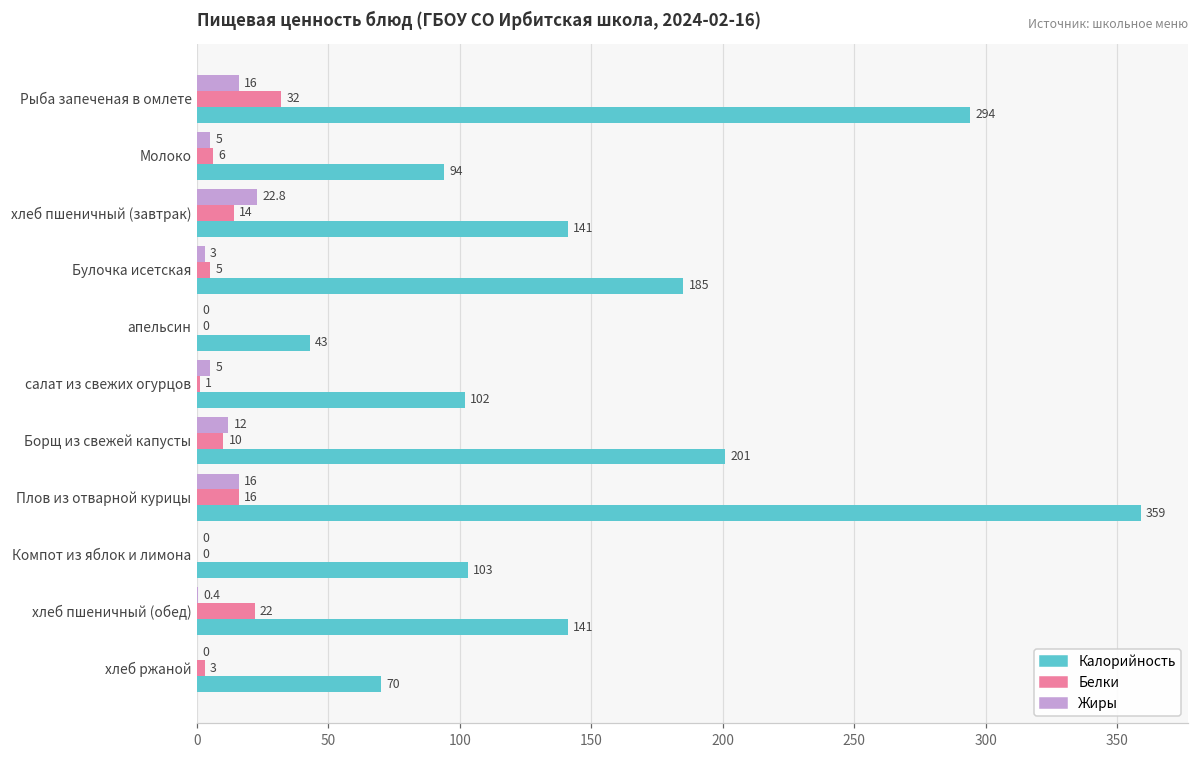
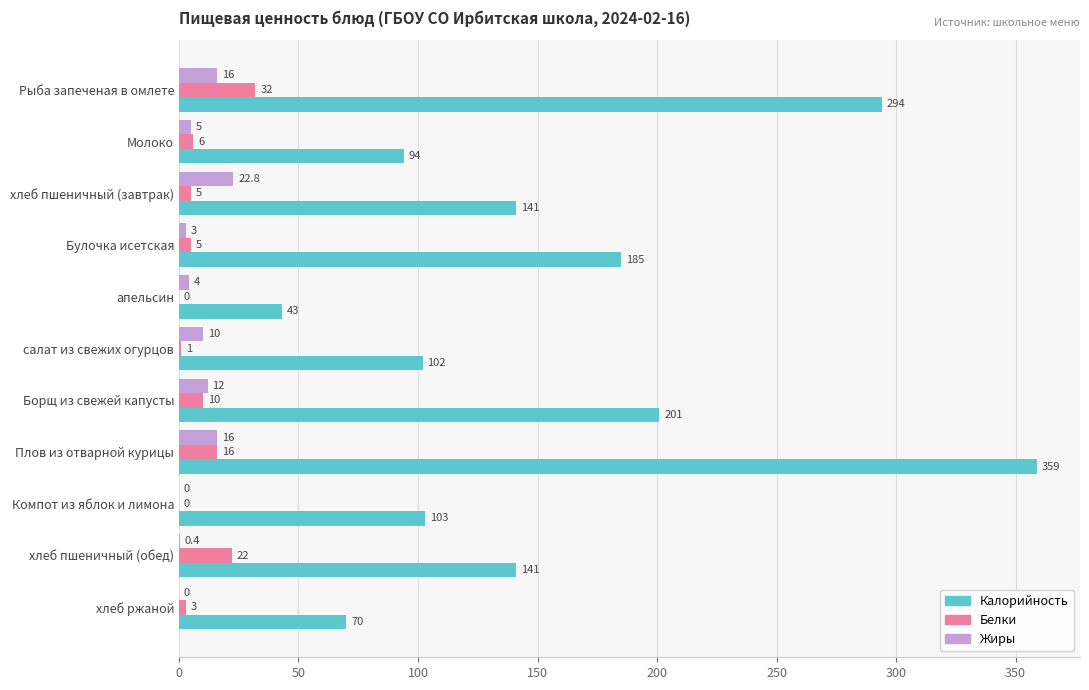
  {
    "Калорийность": {
      "Рыба запеченая в омлете": 294,
      "Молоко": 94,
      "хлеб пшеничный (завтрак)": 141,
      "Булочка исетская": 185,
      "апельсин": 43,
      "салат из свежих огурцов": 102,
      "Борщ из свежей капусты": 201,
      "Плов из отварной курицы": 359,
      "Компот из яблок и лимона": 103,
      "хлеб пшеничный (обед)": 141,
      "хлеб ржаной": 70
    },
    "Белки": {
      "Рыба запеченая в омлете": 32,
      "Молоко": 6,
-     "хлеб пшеничный (завтрак)": 14,
+     "хлеб пшеничный (завтрак)": 5,
      "Булочка исетская": 5,
      "апельсин": 0,
      "салат из свежих огурцов": 1,
      "Борщ из свежей капусты": 10,
      "Плов из отварной курицы": 16,
      "Компот из яблок и лимона": 0,
      "хлеб пшеничный (обед)": 22,
      "хлеб ржаной": 3
    },
    "Жиры": {
      "Рыба запеченая в омлете": 16,
      "Молоко": 5,
      "хлеб пшеничный (завтрак)": 22.8,
      "Булочка исетская": 3,
-     "апельсин": 0,
-     "салат из свежих огурцов": 5,
+     "апельсин": 4,
+     "салат из свежих огурцов": 10,
      "Борщ из свежей капусты": 12,
      "Плов из отварной курицы": 16,
      "Компот из яблок и лимона": 0,
      "хлеб пшеничный (обед)": 0.4,
      "хлеб ржаной": 0
    }
  }
